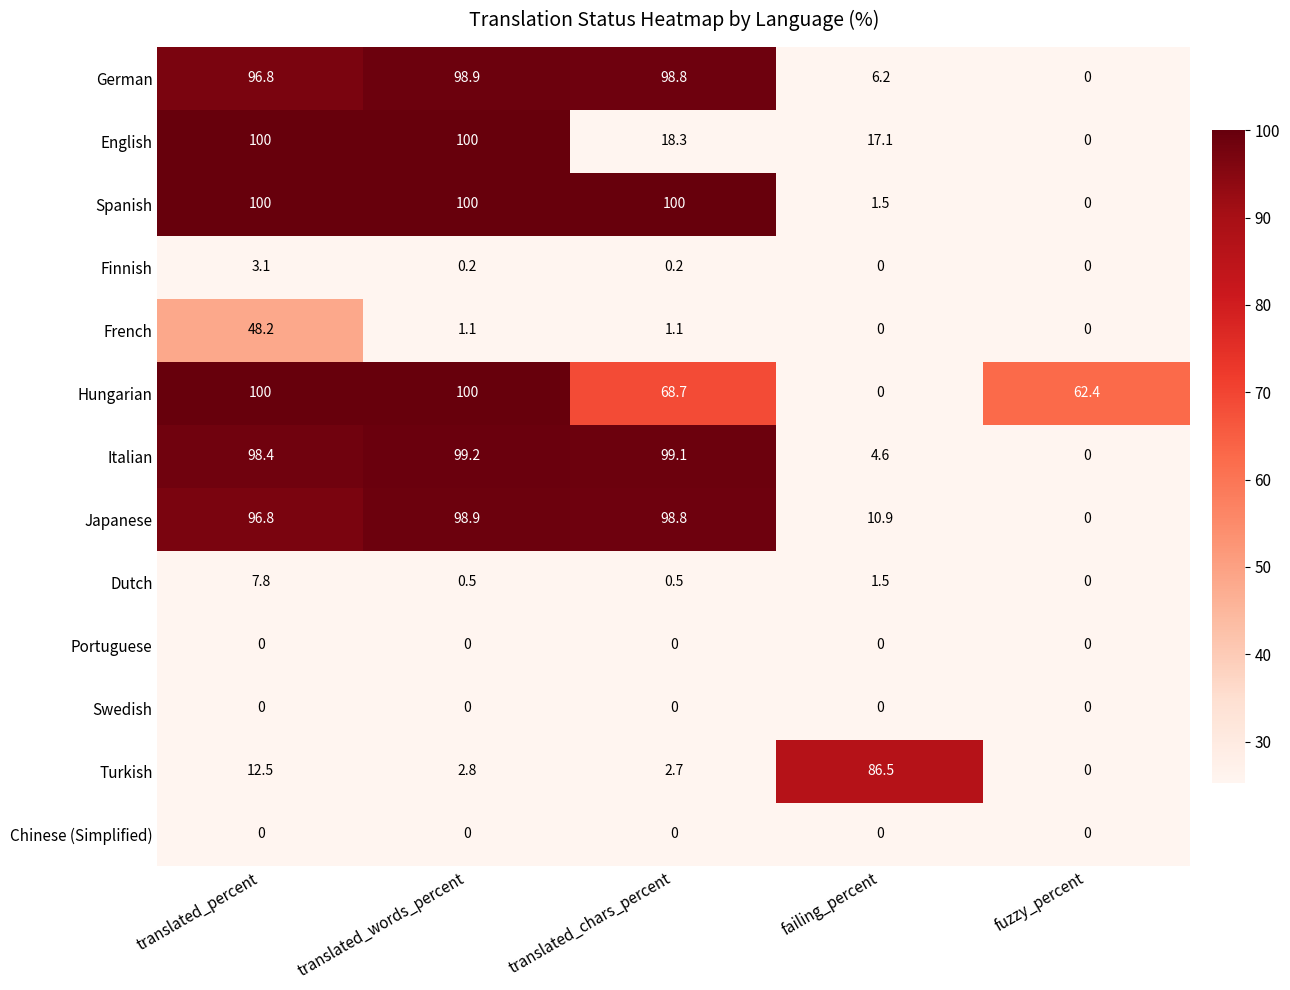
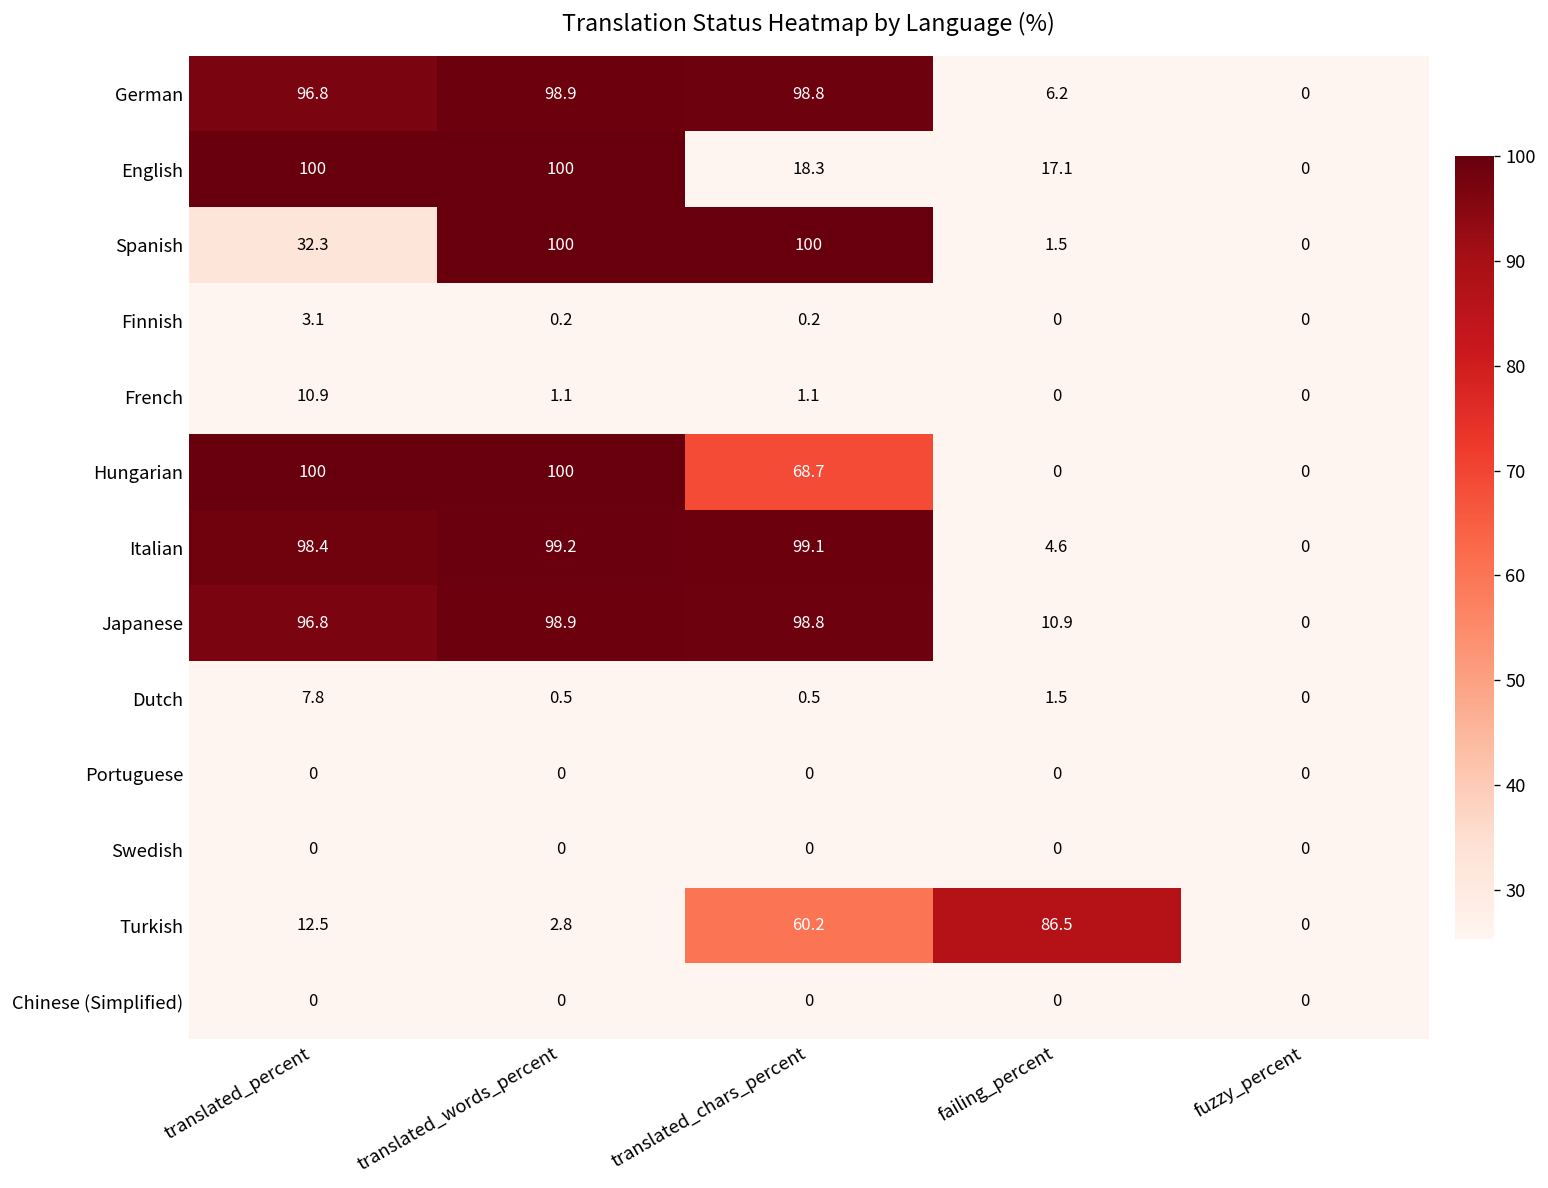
  {
    "German": {
      "translated_percent": 96.8,
      "translated_words_percent": 98.9,
      "translated_chars_percent": 98.8,
      "failing_percent": 6.2,
      "fuzzy_percent": 0
    },
    "English": {
      "translated_percent": 100,
      "translated_words_percent": 100,
      "translated_chars_percent": 18.3,
      "failing_percent": 17.1,
      "fuzzy_percent": 0
    },
    "Spanish": {
-     "translated_percent": 100,
+     "translated_percent": 32.3,
      "translated_words_percent": 100,
      "translated_chars_percent": 100,
      "failing_percent": 1.5,
      "fuzzy_percent": 0
    },
    "Finnish": {
      "translated_percent": 3.1,
      "translated_words_percent": 0.2,
      "translated_chars_percent": 0.2,
      "failing_percent": 0,
      "fuzzy_percent": 0
    },
    "French": {
-     "translated_percent": 48.2,
+     "translated_percent": 10.9,
      "translated_words_percent": 1.1,
      "translated_chars_percent": 1.1,
      "failing_percent": 0,
      "fuzzy_percent": 0
    },
    "Hungarian": {
      "translated_percent": 100,
      "translated_words_percent": 100,
      "translated_chars_percent": 68.7,
      "failing_percent": 0,
-     "fuzzy_percent": 62.4
+     "fuzzy_percent": 0
    },
    "Italian": {
      "translated_percent": 98.4,
      "translated_words_percent": 99.2,
      "translated_chars_percent": 99.1,
      "failing_percent": 4.6,
      "fuzzy_percent": 0
    },
    "Japanese": {
      "translated_percent": 96.8,
      "translated_words_percent": 98.9,
      "translated_chars_percent": 98.8,
      "failing_percent": 10.9,
      "fuzzy_percent": 0
    },
    "Dutch": {
      "translated_percent": 7.8,
      "translated_words_percent": 0.5,
      "translated_chars_percent": 0.5,
      "failing_percent": 1.5,
      "fuzzy_percent": 0
    },
    "Portuguese": {
      "translated_percent": 0,
      "translated_words_percent": 0,
      "translated_chars_percent": 0,
      "failing_percent": 0,
      "fuzzy_percent": 0
    },
    "Swedish": {
      "translated_percent": 0,
      "translated_words_percent": 0,
      "translated_chars_percent": 0,
      "failing_percent": 0,
      "fuzzy_percent": 0
    },
    "Turkish": {
      "translated_percent": 12.5,
      "translated_words_percent": 2.8,
-     "translated_chars_percent": 2.7,
+     "translated_chars_percent": 60.2,
      "failing_percent": 86.5,
      "fuzzy_percent": 0
    },
    "Chinese (Simplified)": {
      "translated_percent": 0,
      "translated_words_percent": 0,
      "translated_chars_percent": 0,
      "failing_percent": 0,
      "fuzzy_percent": 0
    }
  }
